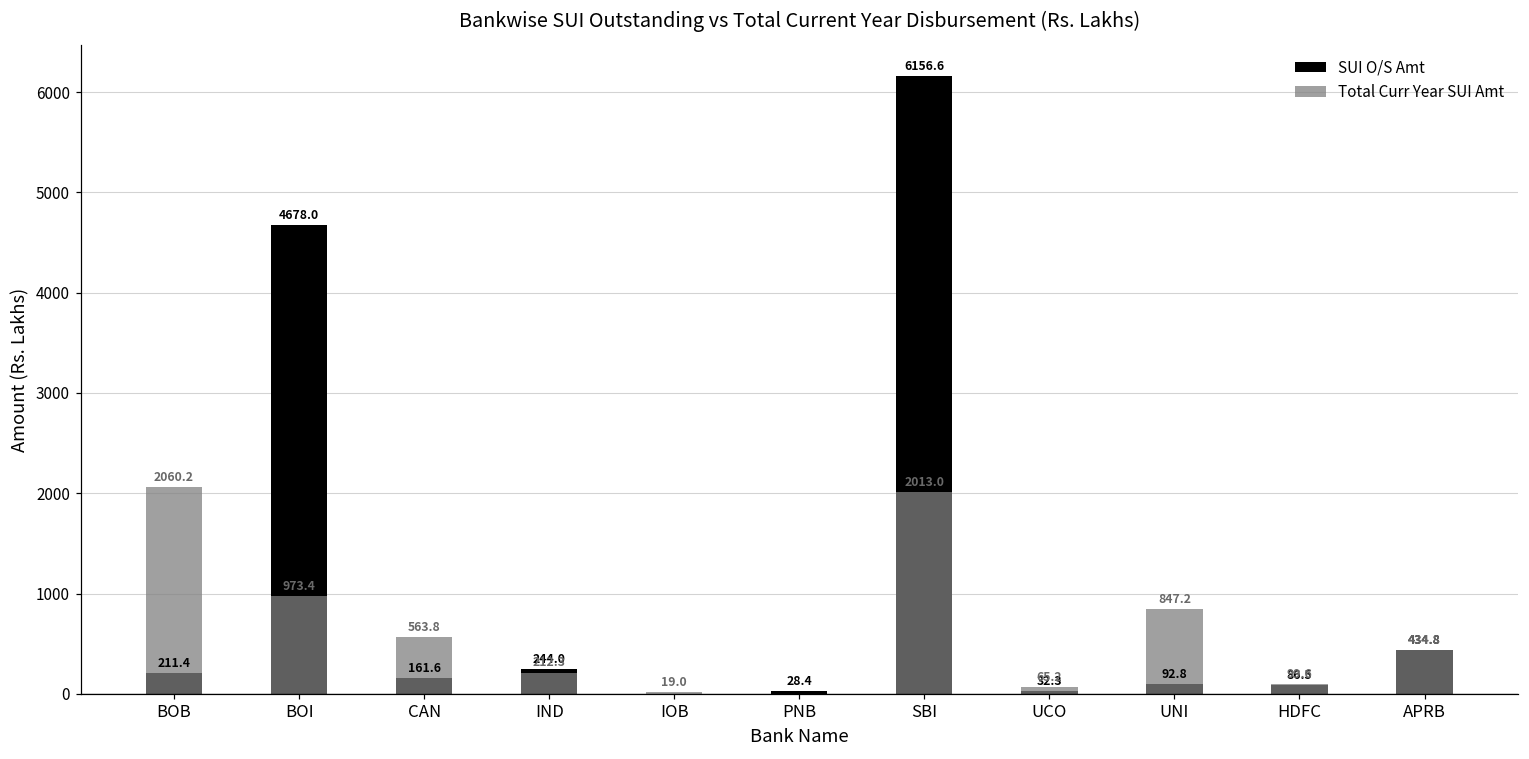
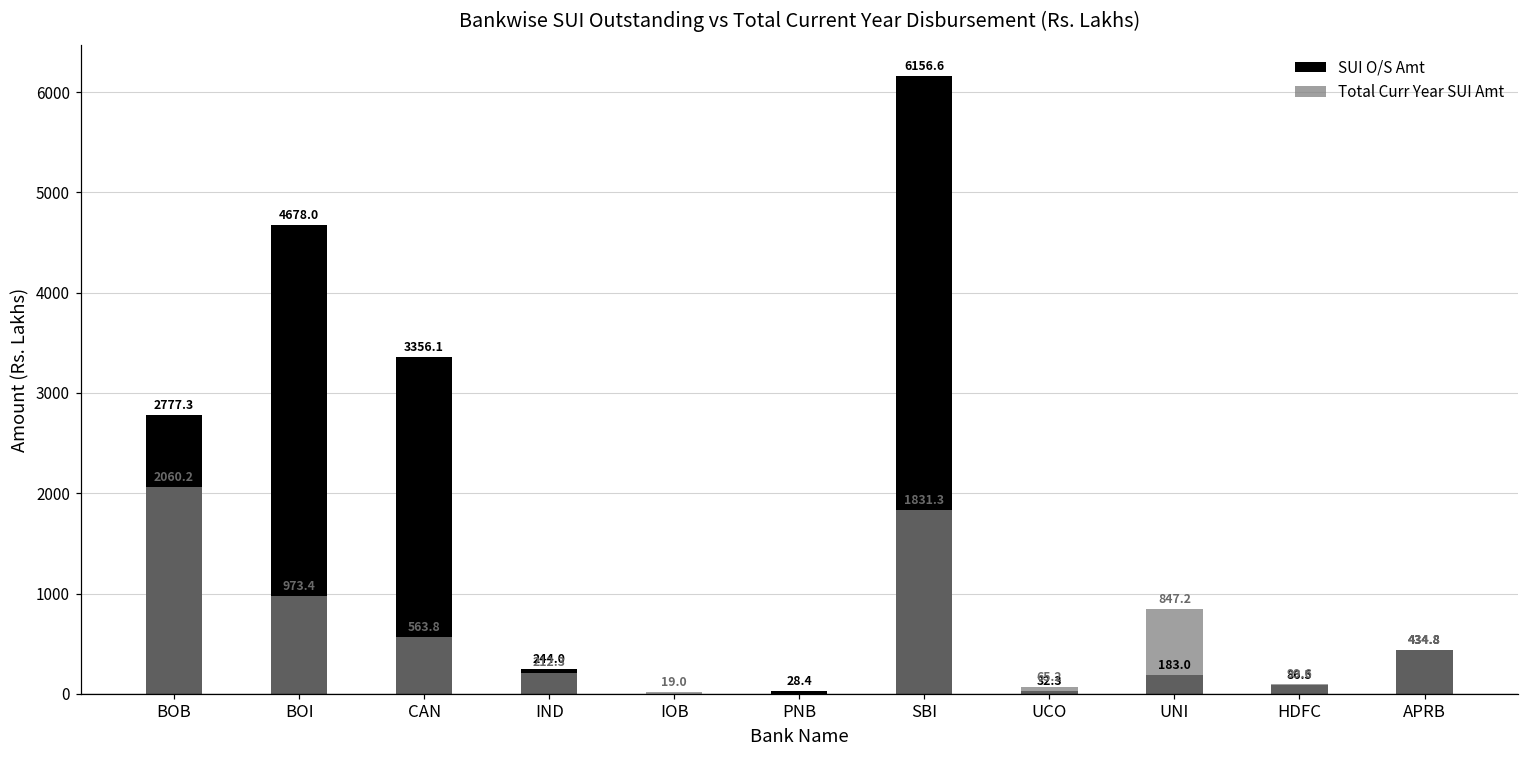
  {
    "SUI O/S Amt": {
-     "BOB": 211.4,
+     "BOB": 2777.3,
      "BOI": 4678.0,
-     "CAN": 161.6,
+     "CAN": 3356.1,
      "PNB": 28.4,
      "SBI": 6156.6,
-     "UNI": 92.8
+     "UNI": 183.0
    },
    "Total Curr Year SUI Amt": {
      "IOB": 19.0,
-     "SBI": 2013.0,
+     "SBI": 1831.3,
      "UNI": 847.2
    }
  }
